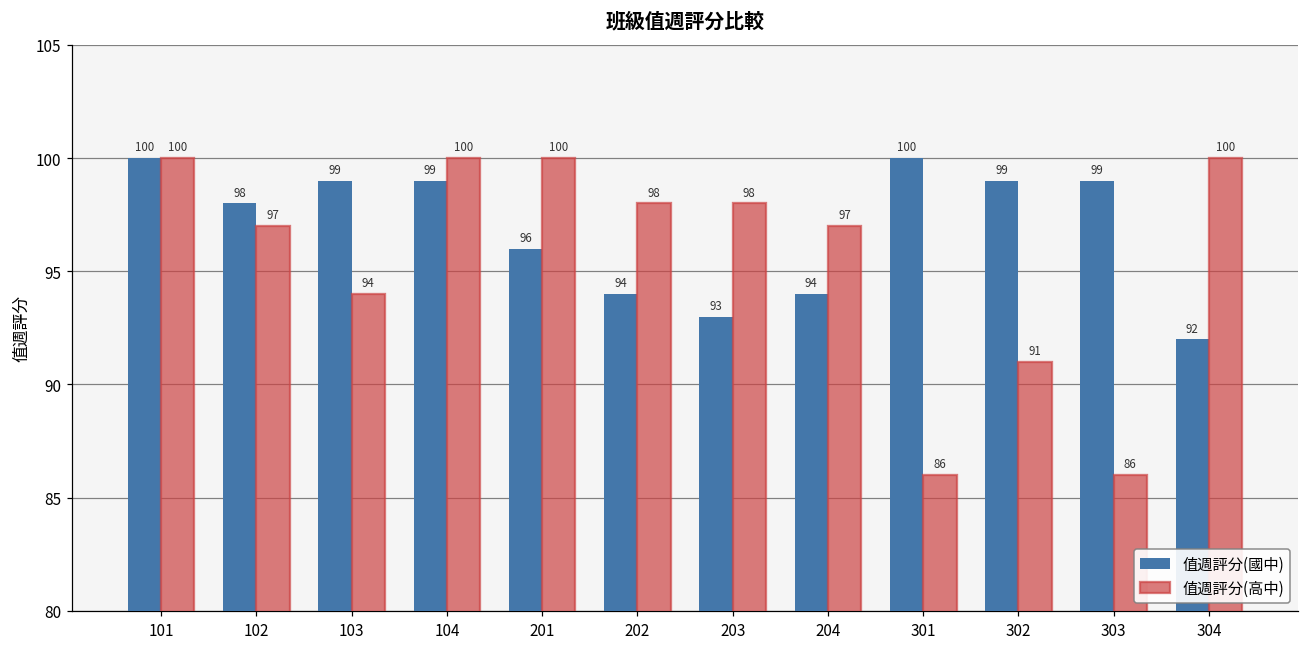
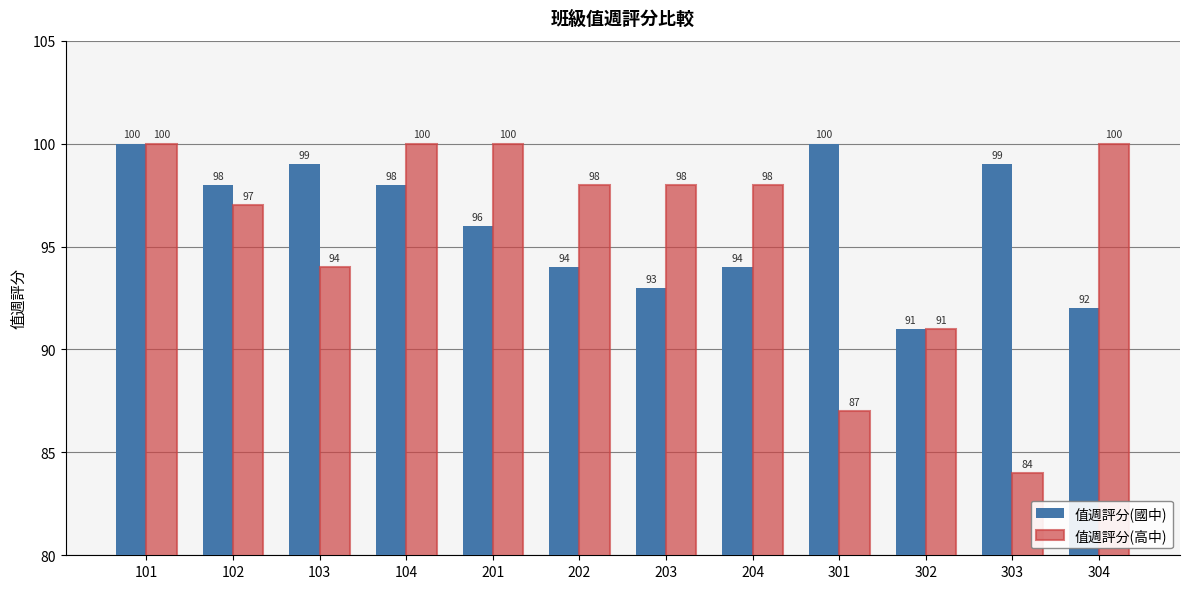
  {
    "值週評分(國中)": {
      "101": 100,
      "102": 98,
      "103": 99,
-     "104": 99,
+     "104": 98,
      "201": 96,
      "202": 94,
      "203": 93,
      "204": 94,
      "301": 100,
-     "302": 99,
+     "302": 91,
      "303": 99,
      "304": 92
    },
    "值週評分(高中)": {
      "101": 100,
      "102": 97,
      "103": 94,
      "104": 100,
      "201": 100,
      "202": 98,
      "203": 98,
-     "204": 97,
-     "301": 86,
+     "204": 98,
+     "301": 87,
      "302": 91,
-     "303": 86,
+     "303": 84,
      "304": 100
    }
  }
